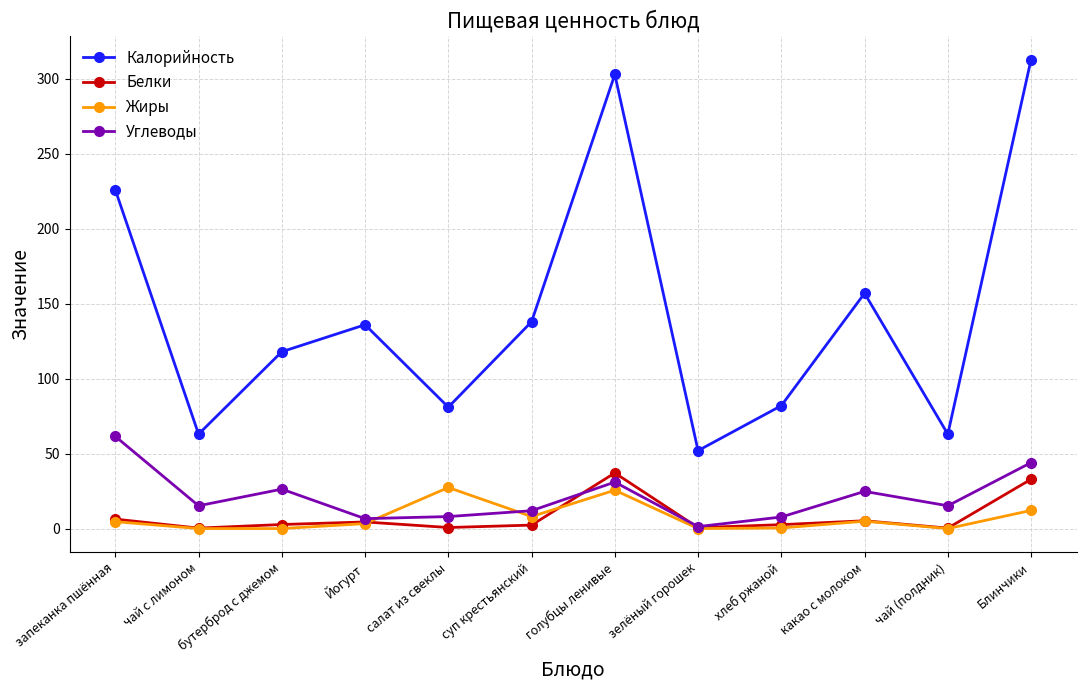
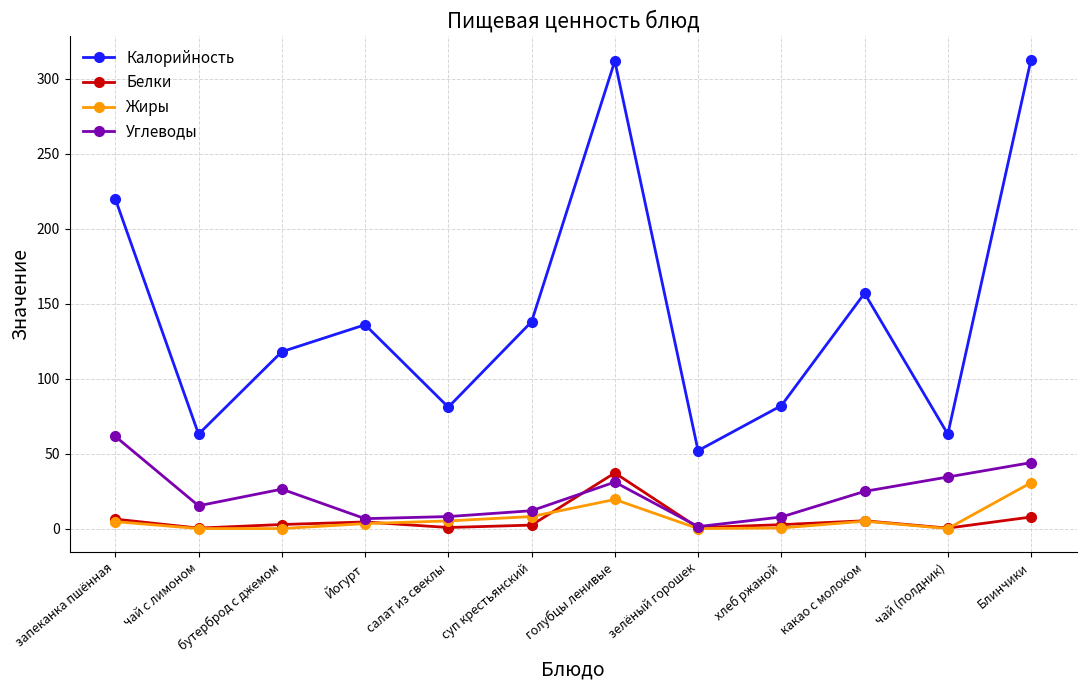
  {
    "Калорийность": {
-     "запеканка пшённая": 226,
+     "запеканка пшённая": 220,
      "чай с лимоном": 63,
      "бутерброд с джемом": 118,
      "Йогурт": 136,
      "салат из свеклы": 81,
      "суп крестьянский": 138,
-     "голубцы ленивые": 303,
+     "голубцы ленивые": 312,
      "зелёный горошек": 52,
      "хлеб ржаной": 82,
      "какао с молоком": 157,
      "чай (полдник)": 63,
      "Блинчики": 313
    },
    "Белки": {
      "запеканка пшённая": 6,
      "бутерброд с джемом": 3,
      "салат из свеклы": 1,
      "суп крестьянский": 2,
      "голубцы ленивые": 37,
      "хлеб ржаной": 3,
-     "Блинчики": 33
+     "Блинчики": 8
    },
    "Жиры": {
      "запеканка пшённая": 5,
      "бутерброд с джемом": 0,
-     "салат из свеклы": 27,
+     "салат из свеклы": 5,
      "суп крестьянский": 8,
-     "голубцы ленивые": 26,
+     "голубцы ленивые": 19,
      "хлеб ржаной": 0,
-     "Блинчики": 12
+     "Блинчики": 31
    },
    "Углеводы": {
      "запеканка пшённая": 62,
      "чай с лимоном": 15,
      "бутерброд с джемом": 26,
      "Йогурт": 7,
      "салат из свеклы": 8,
      "суп крестьянский": 12,
      "голубцы ленивые": 31,
      "хлеб ржаной": 8,
      "какао с молоком": 25,
-     "чай (полдник)": 15,
+     "чай (полдник)": 34,
      "Блинчики": 44
    }
  }
